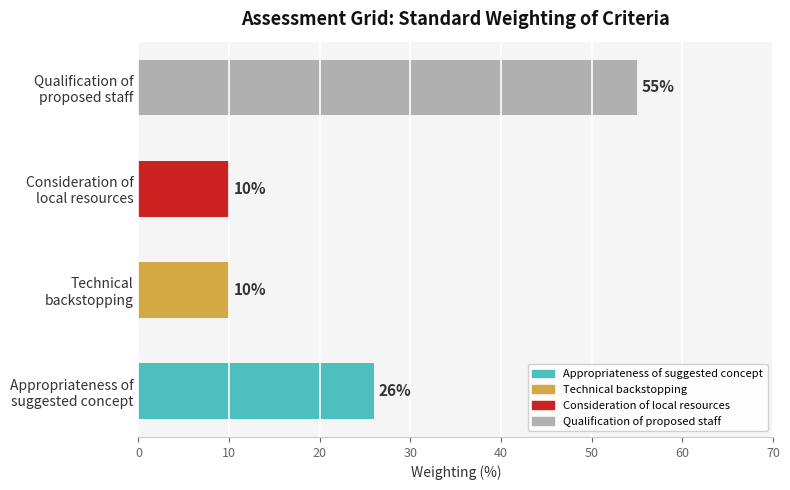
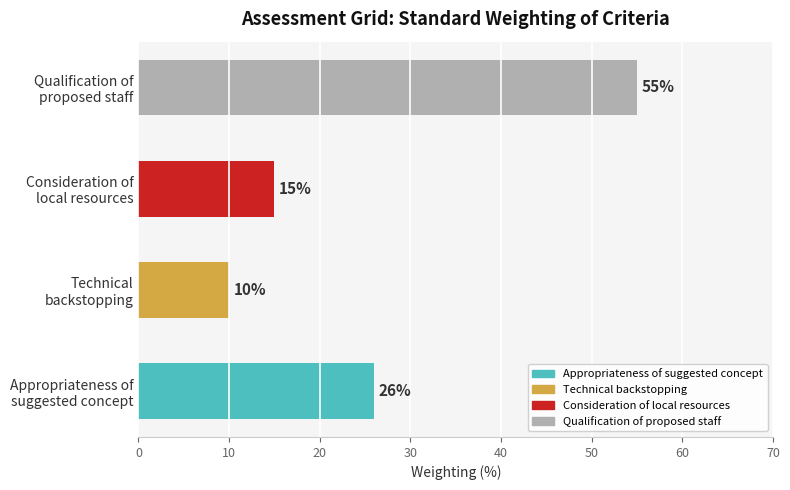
  {
    "Qualification of proposed staff": "55%",
-   "Consideration of local resources": "10%",
+   "Consideration of local resources": "15%",
    "Technical backstopping": "10%",
    "Appropriateness of suggested concept": "26%"
  }
